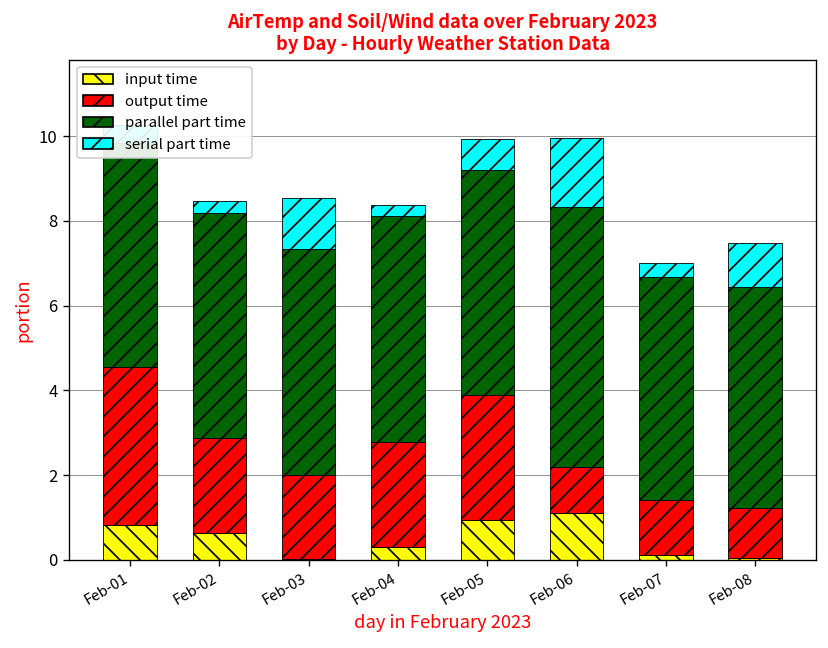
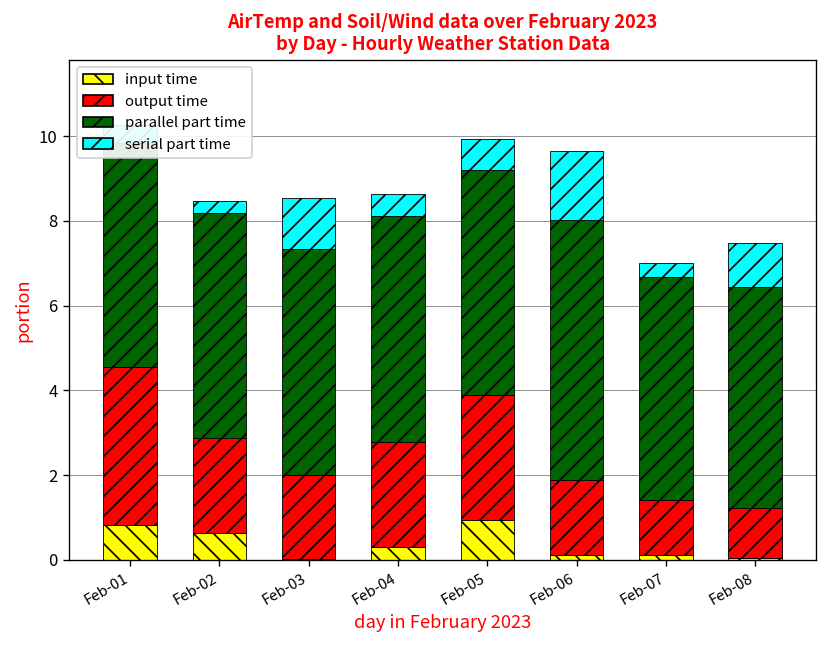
  {
    "input time": {
      "Feb-01": 0.8,
      "Feb-02": 0.6,
      "Feb-04": 0.3,
      "Feb-05": 0.9,
-     "Feb-06": 1.1,
+     "Feb-06": 0.1,
      "Feb-07": 0.1
    },
    "output time": {
      "Feb-01": 3.7,
      "Feb-02": 2.2,
      "Feb-03": 2.0,
      "Feb-04": 2.5,
      "Feb-05": 2.9,
-     "Feb-06": 1.1,
+     "Feb-06": 1.8,
      "Feb-07": 1.3,
      "Feb-08": 1.2
    },
    "parallel part time": {
      "Feb-02": 5.3,
      "Feb-03": 5.3,
      "Feb-04": 5.3,
      "Feb-05": 5.3,
      "Feb-06": 6.1,
      "Feb-07": 5.3,
      "Feb-08": 5.2
    },
    "serial part time": {
      "Feb-02": 0.3,
      "Feb-03": 1.2,
-     "Feb-04": 0.3,
+     "Feb-04": 0.5,
      "Feb-05": 0.7,
      "Feb-06": 1.6,
      "Feb-07": 0.3,
      "Feb-08": 1.0
    }
  }
